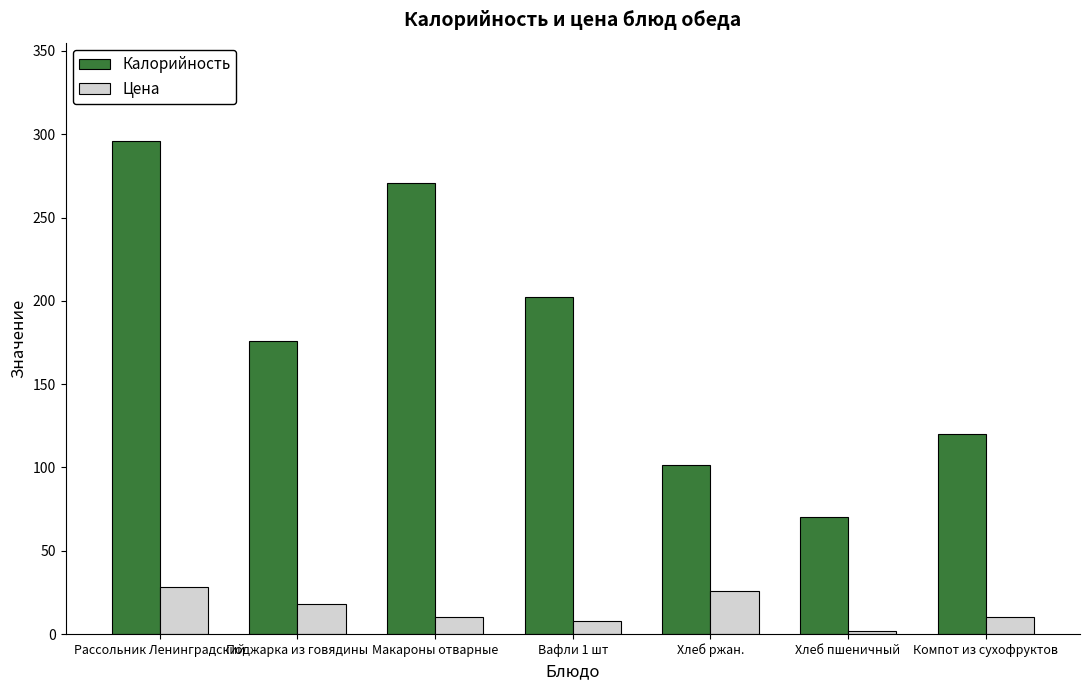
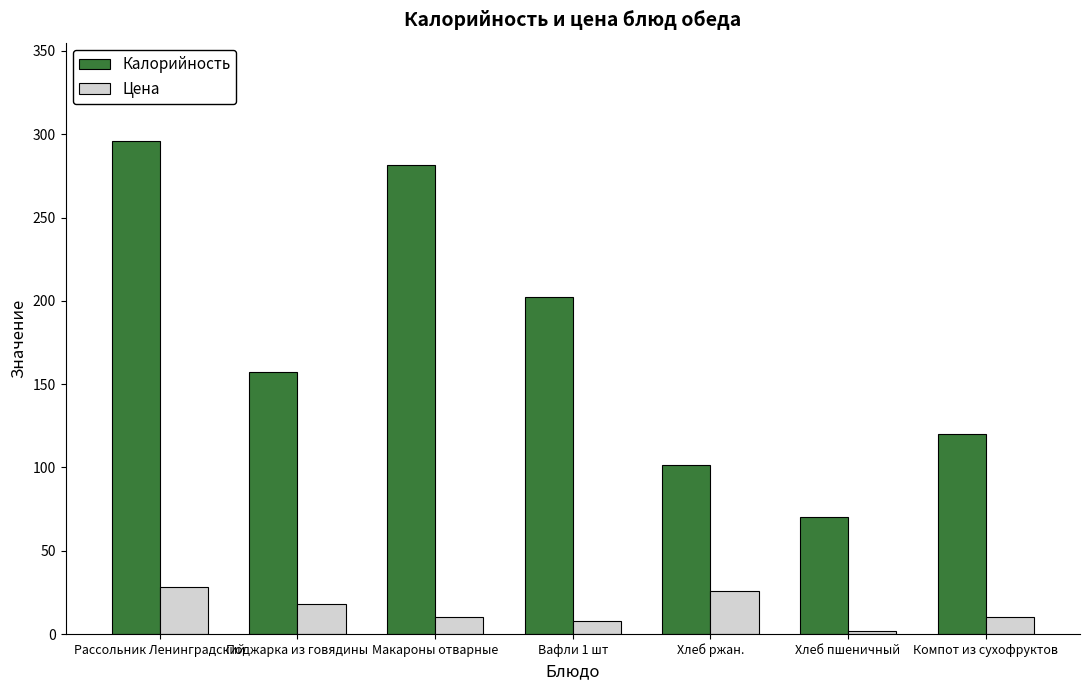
  {
    "Калорийность": {
      "Рассольник Ленинградский": 296,
-     "Поджарка из говядины": 176,
-     "Макароны отварные": 271,
+     "Поджарка из говядины": 158,
+     "Макароны отварные": 281,
      "Вафли 1 шт": 203,
      "Хлеб ржан.": 101,
      "Хлеб пшеничный": 70,
      "Компот из сухофруктов": 120
    },
    "Цена": {
      "Рассольник Ленинградский": 28,
      "Поджарка из говядины": 18,
      "Макароны отварные": 10,
      "Вафли 1 шт": 8,
      "Хлеб ржан.": 26,
      "Хлеб пшеничный": 2,
      "Компот из сухофруктов": 10
    }
  }
